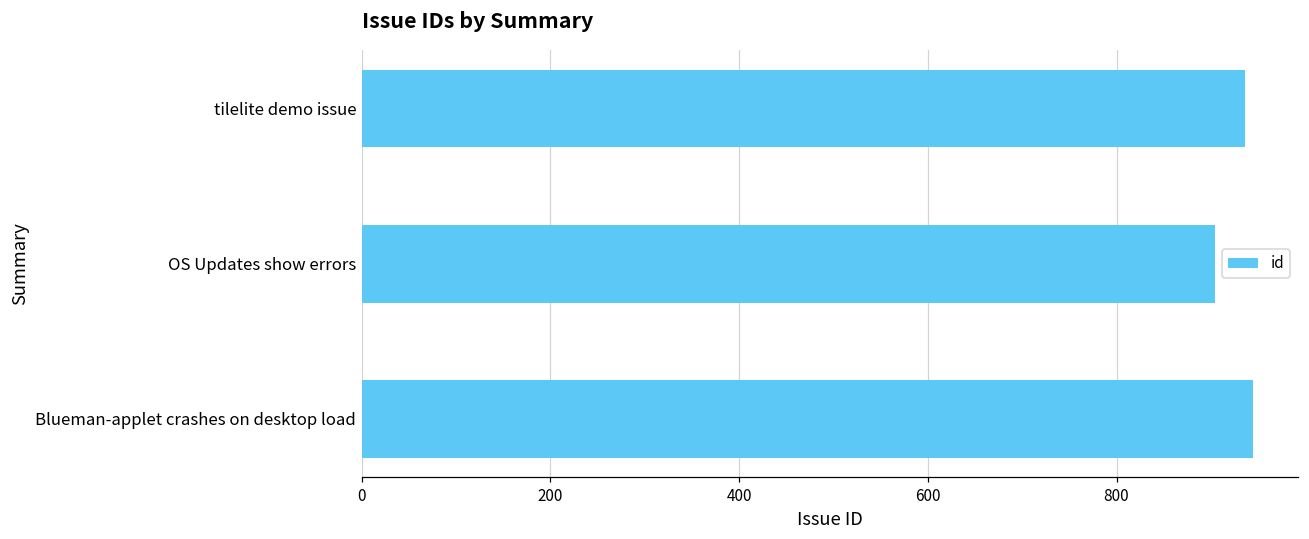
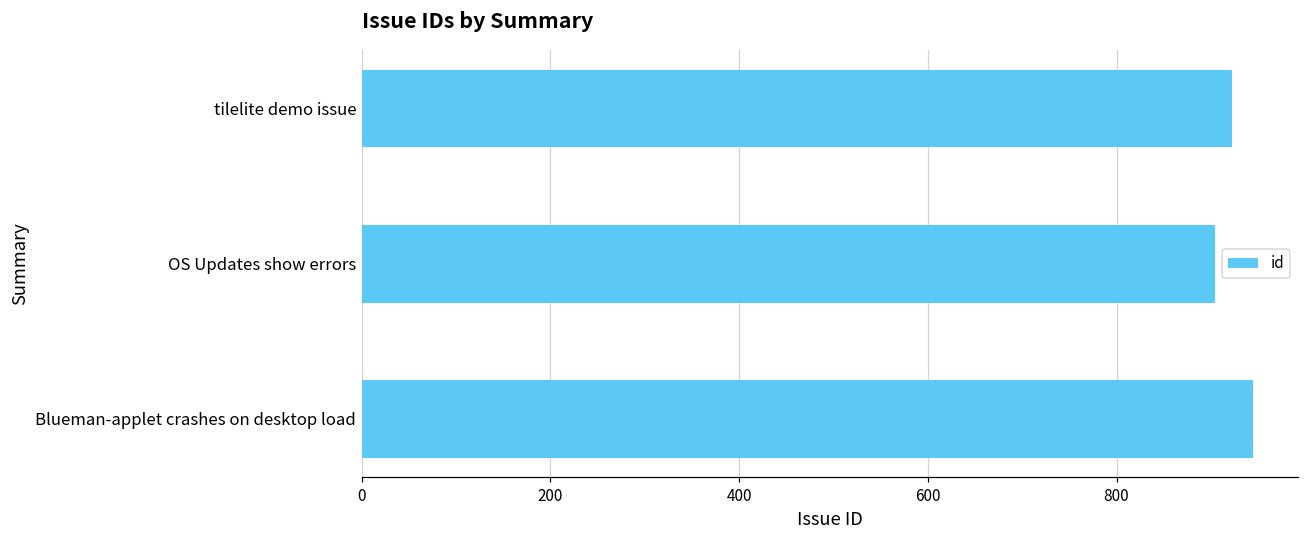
  {
-   "tilelite demo issue": 940,
+   "tilelite demo issue": 920,
    "OS Updates show errors": 900,
    "Blueman-applet crashes on desktop load": 950
  }
